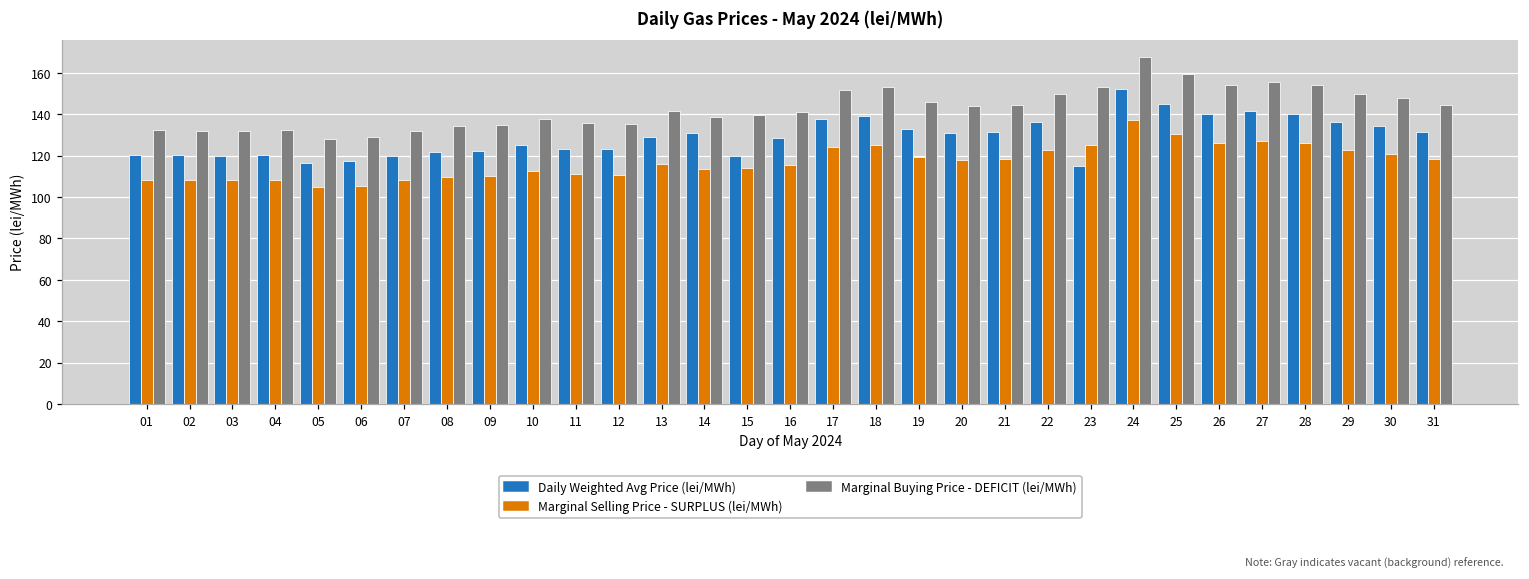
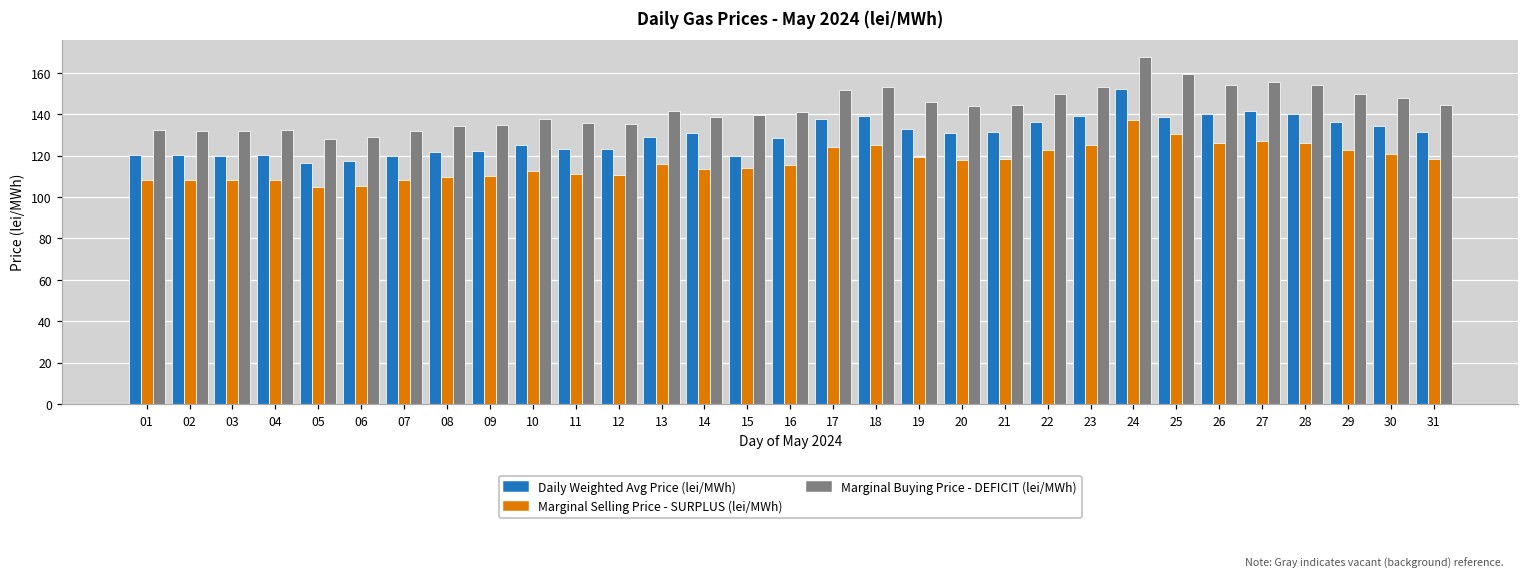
  {
    "Daily Weighted Avg Price (lei/MWh)": {
      "01": 120,
      "02": 120,
      "03": 120,
      "04": 120,
      "05": 116,
      "06": 117,
      "07": 120,
      "08": 122,
      "09": 122,
      "10": 125,
      "11": 123,
      "12": 123,
      "13": 129,
      "14": 131,
      "15": 120,
      "16": 128,
      "17": 138,
      "18": 139,
      "19": 133,
      "20": 131,
      "21": 131,
      "22": 136,
-     "23": 115,
+     "23": 139,
      "24": 152,
-     "25": 145,
+     "25": 139,
      "26": 140,
      "27": 141,
      "28": 140,
      "29": 136,
      "30": 134,
      "31": 131
    },
    "Marginal Selling Price - SURPLUS (lei/MWh)": {
      "01": 108,
      "02": 108,
      "03": 108,
      "04": 108,
      "05": 105,
      "06": 105,
      "07": 108,
      "08": 110,
      "09": 110,
      "10": 112,
      "11": 111,
      "12": 111,
      "13": 116,
      "14": 114,
      "15": 114,
      "16": 116,
      "17": 124,
      "18": 125,
      "19": 119,
      "20": 118,
      "21": 118,
      "22": 122,
      "23": 125,
      "24": 137,
      "25": 130,
      "26": 126,
      "27": 127,
      "28": 126,
      "29": 123,
      "30": 121,
      "31": 118
    },
    "Marginal Buying Price - DEFICIT (lei/MWh)": {
      "01": 132,
      "02": 132,
      "03": 132,
      "04": 132,
      "05": 128,
      "06": 129,
      "07": 132,
      "08": 134,
      "09": 135,
      "10": 137,
      "11": 136,
      "12": 135,
      "13": 142,
      "14": 139,
      "15": 140,
      "16": 141,
      "17": 151,
      "18": 153,
      "19": 146,
      "20": 144,
      "21": 144,
      "22": 150,
      "23": 153,
      "24": 168,
      "25": 159,
      "26": 154,
      "27": 155,
      "28": 154,
      "29": 150,
      "30": 148,
      "31": 144
    }
  }
